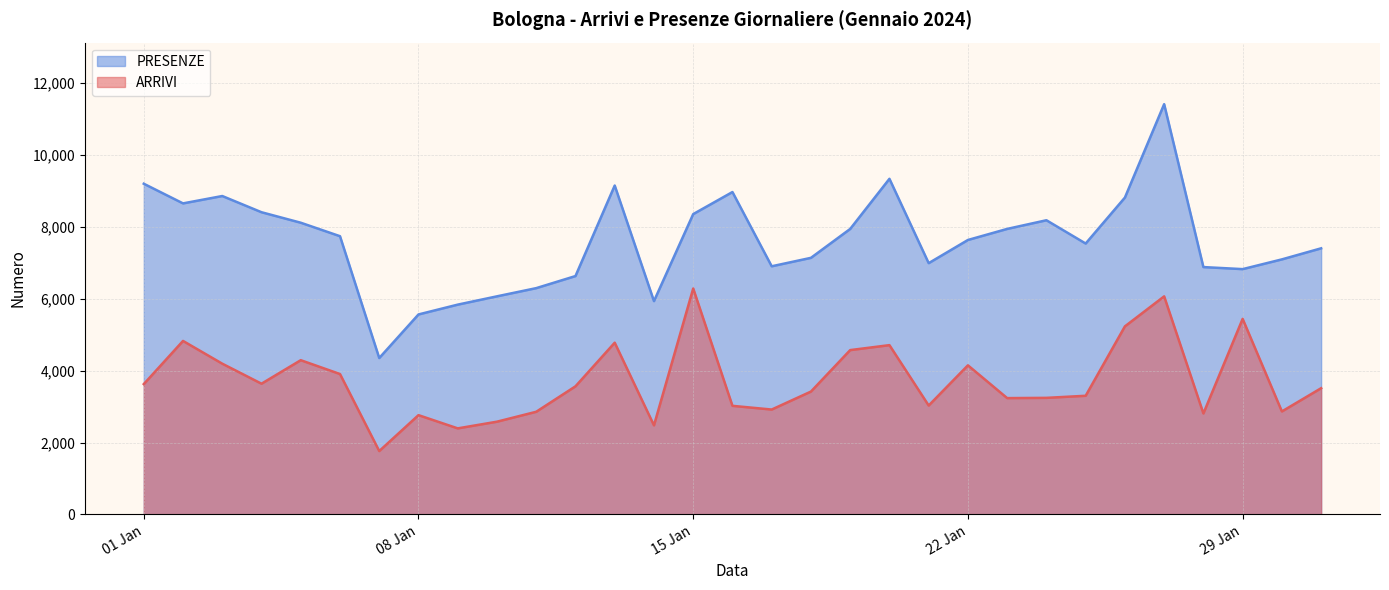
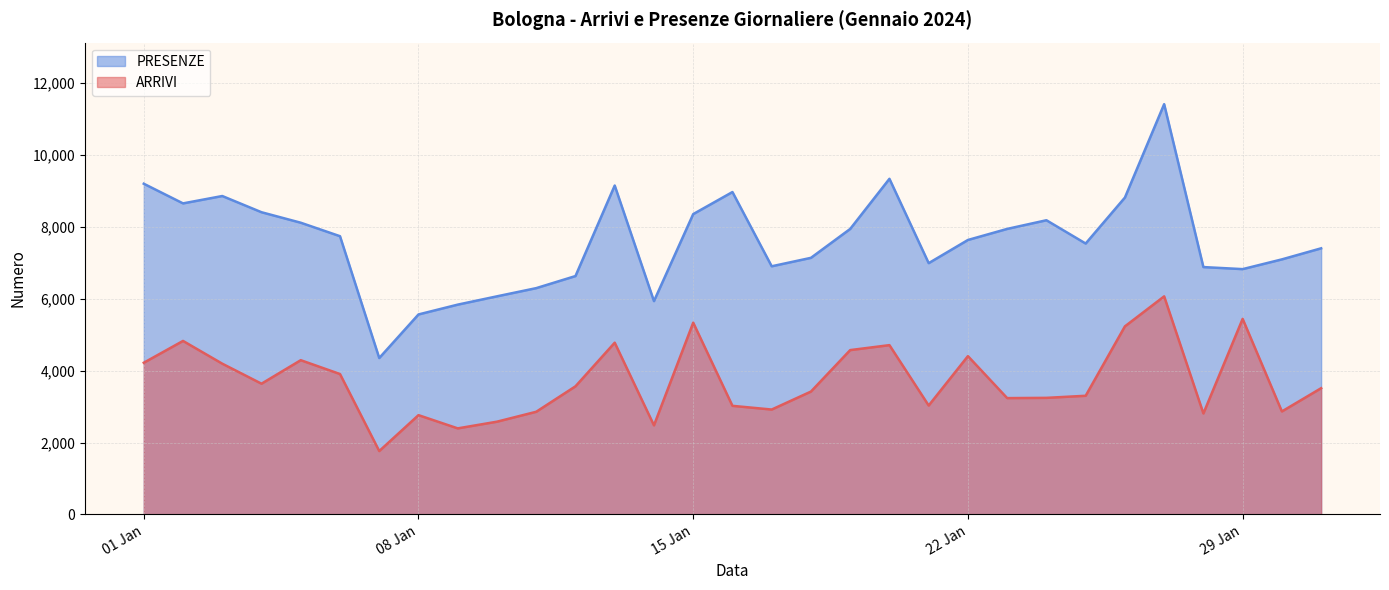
  {
    "PRESENZE": {
      "01 Jan": "9,200",
      "08 Jan": "5,600",
      "15 Jan": "8,400",
      "22 Jan": "7,600",
      "29 Jan": "6,800"
    },
    "ARRIVI": {
-     "01 Jan": "3,600",
+     "01 Jan": "4,200",
      "08 Jan": "2,800",
-     "15 Jan": "6,300",
-     "22 Jan": "4,100",
+     "15 Jan": "5,300",
+     "22 Jan": "4,400",
      "29 Jan": "5,400"
    }
  }
